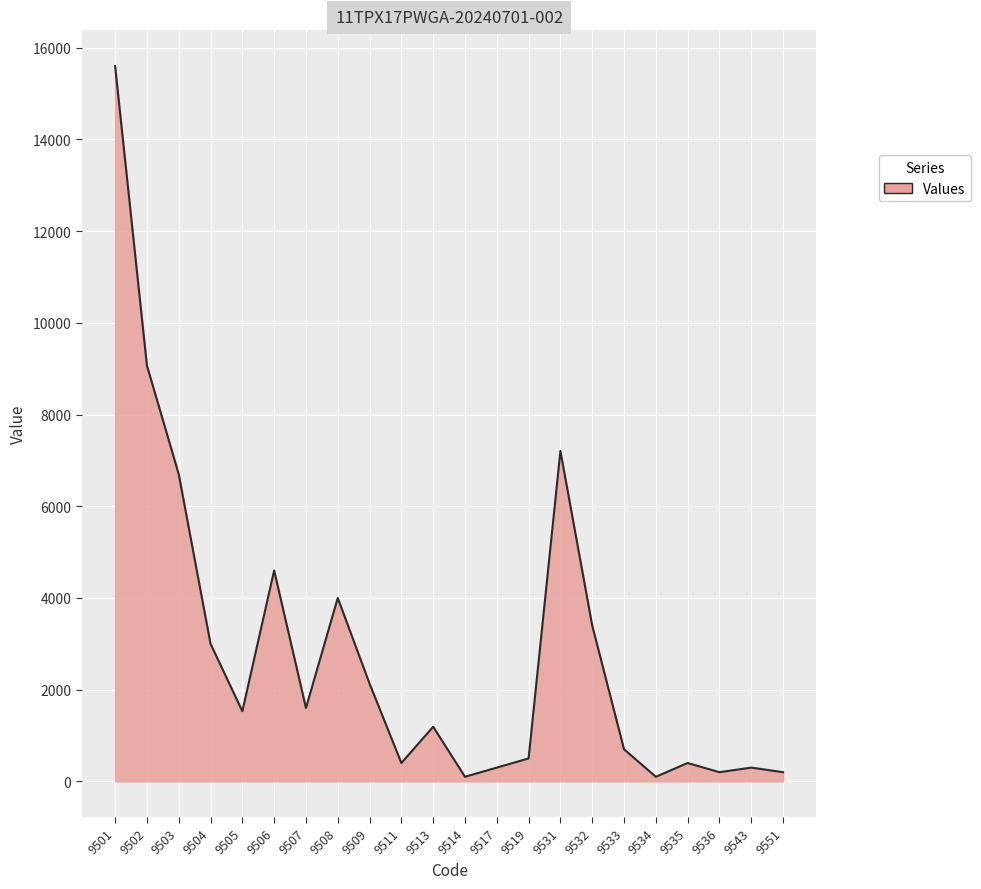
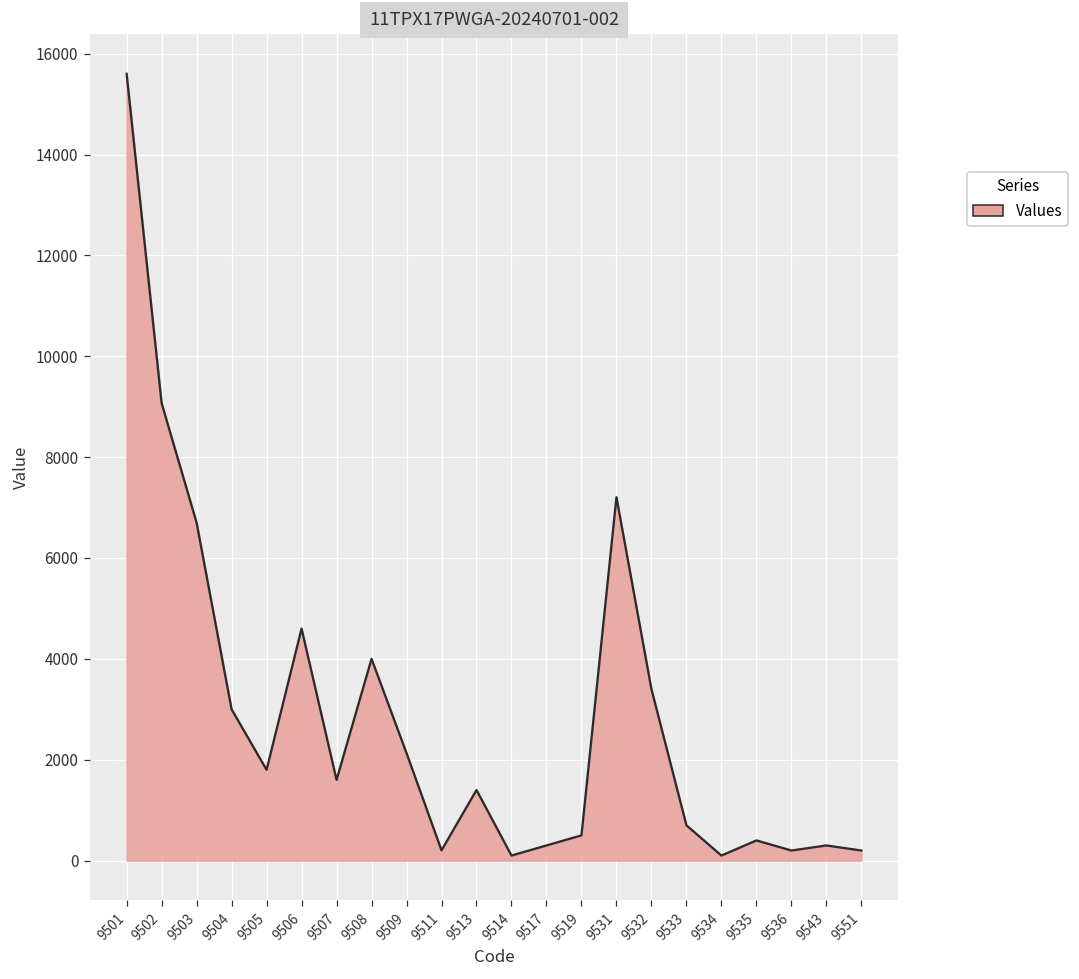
  {
    "9501": 15600,
    "9502": 9100,
    "9503": 6700,
    "9504": 3000,
-   "9505": 1500,
+   "9505": 1800,
    "9506": 4600,
    "9507": 1600,
    "9508": 4000,
    "9509": 2100,
-   "9511": 400,
-   "9513": 1200,
+   "9511": 200,
+   "9513": 1400,
    "9514": 100,
    "9517": 300,
    "9519": 500,
    "9531": 7200,
    "9532": 3400,
    "9533": 700,
    "9534": 100,
    "9535": 400,
    "9536": 200,
    "9543": 300,
    "9551": 200
  }
